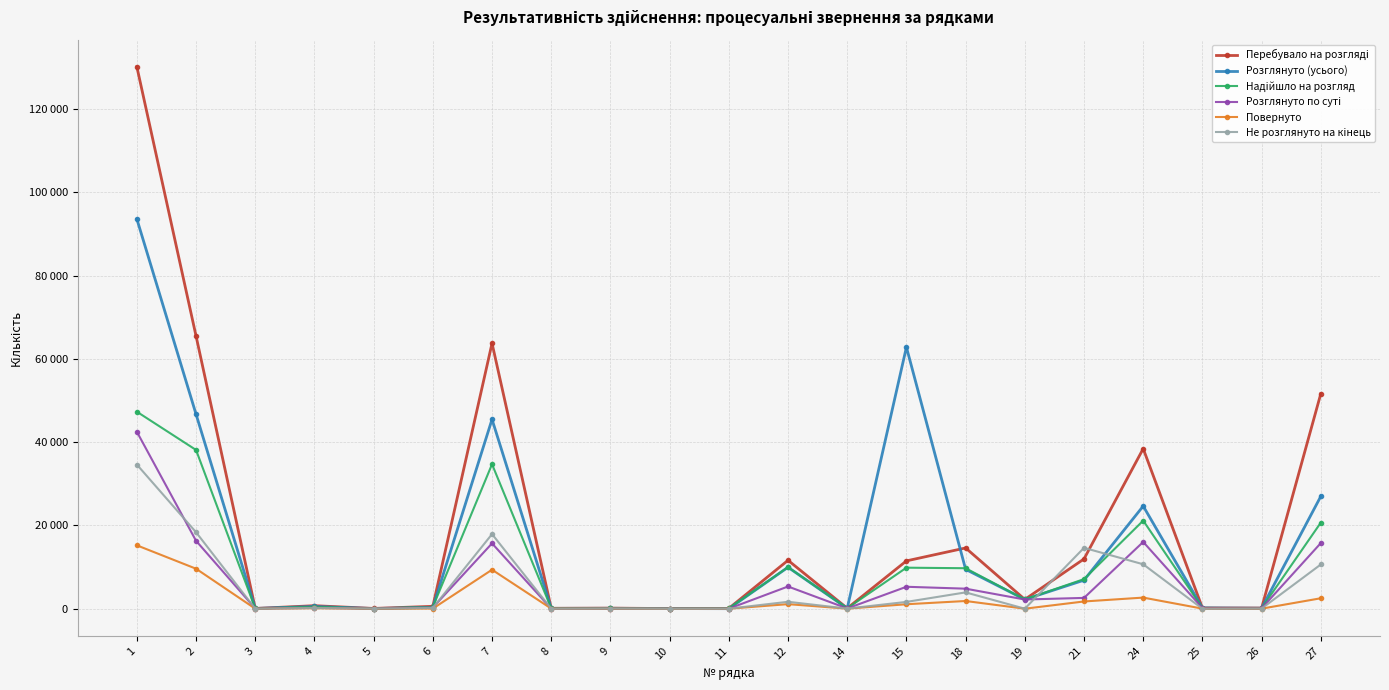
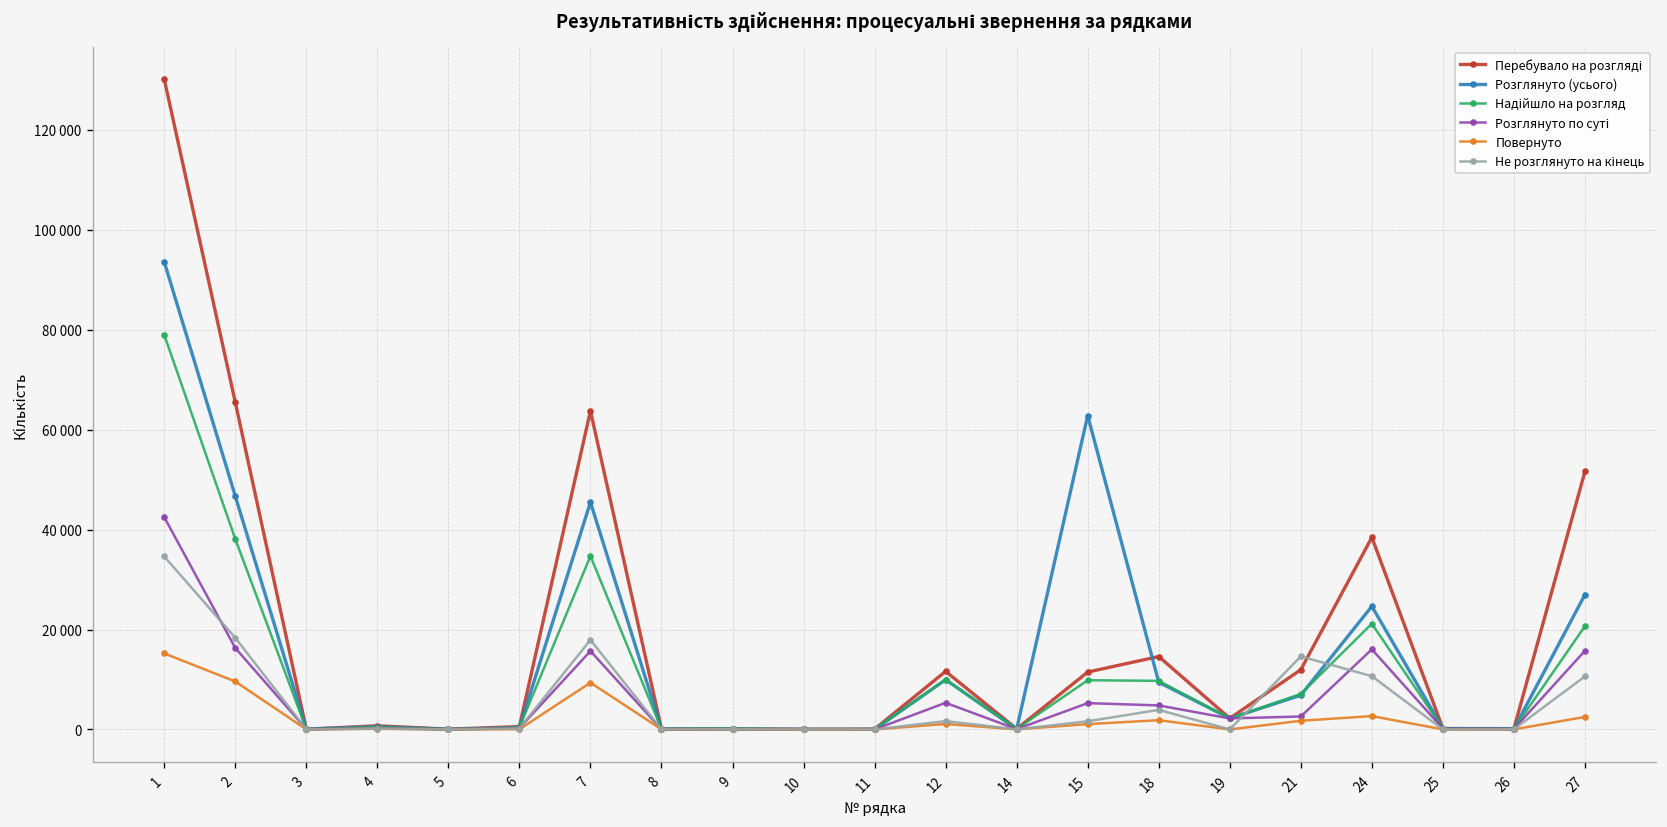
  {
    "Перебувало на розгляді": {
      "1": 130000,
      "2": 65000,
      "7": 64000,
      "12": 12000,
      "15": 11000,
      "18": 15000,
      "21": 12000,
      "24": 38000,
      "27": 52000
    },
    "Розглянуто (усього)": {
      "1": 94000,
      "2": 47000,
      "7": 45000,
      "15": 63000,
      "24": 25000,
      "27": 27000
    },
    "Надійшло на розгляд": {
-     "1": 47000,
+     "1": 79000,
      "2": 38000,
      "7": 35000,
      "15": 10000,
      "24": 21000,
      "27": 21000
    },
    "Розглянуто по суті": {
      "1": 42000,
      "2": 16000,
      "7": 16000,
      "12": 5000,
      "15": 5000,
      "18": 5000,
      "21": 3000,
      "24": 16000,
      "27": 16000
    },
    "Повернуто": {
      "1": 15000,
      "2": 10000,
      "7": 9000,
      "18": 2000,
      "21": 2000,
      "24": 3000,
      "27": 3000
    },
    "Не розглянуто на кінець": {
      "1": 35000,
      "2": 18000,
      "7": 18000,
      "18": 4000,
      "21": 15000,
      "24": 11000,
      "27": 11000
    }
  }
